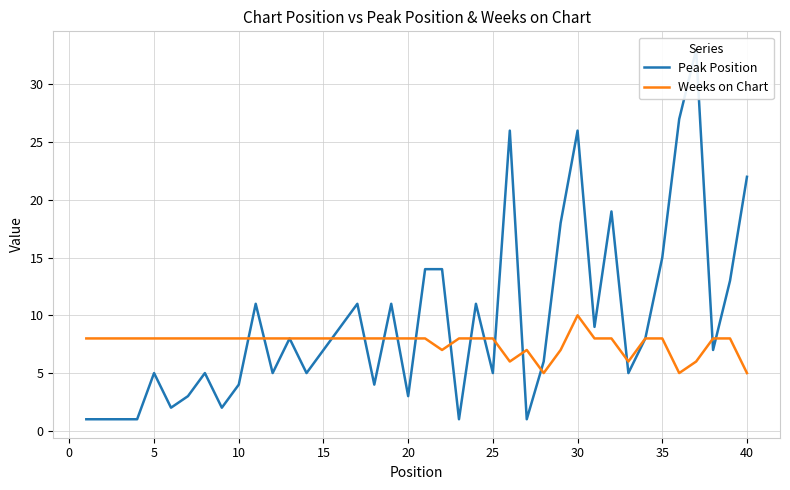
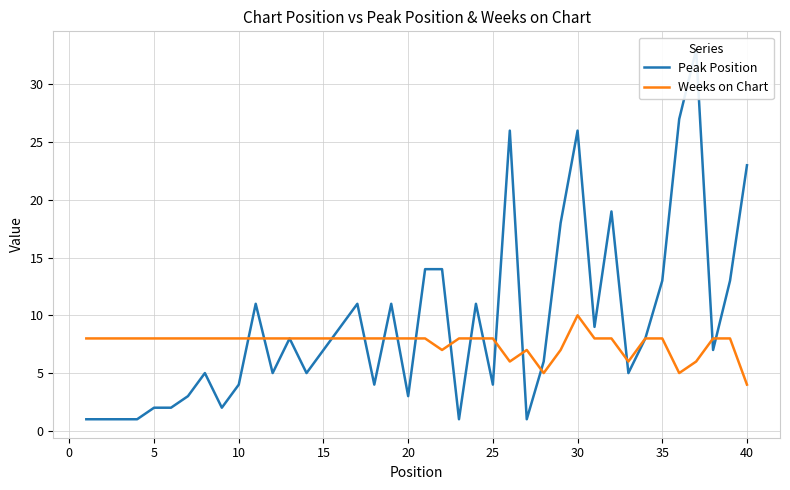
  {
    "Peak Position": {
-     "5": 5,
+     "5": 2,
      "10": 4,
      "15": 7,
      "20": 3,
-     "25": 5,
+     "25": 4,
      "30": 26,
-     "35": 15,
-     "40": 22
+     "35": 13,
+     "40": 23
    },
    "Weeks on Chart": {
      "5": 8,
      "10": 8,
      "15": 8,
      "20": 8,
      "25": 8,
      "30": 10,
      "35": 8,
-     "40": 5
+     "40": 4
    }
  }
